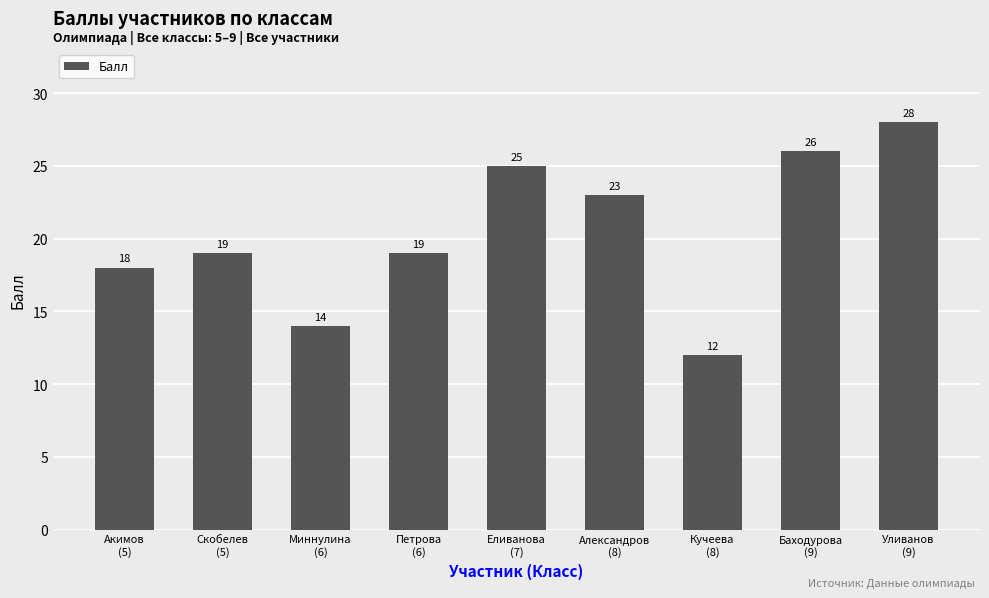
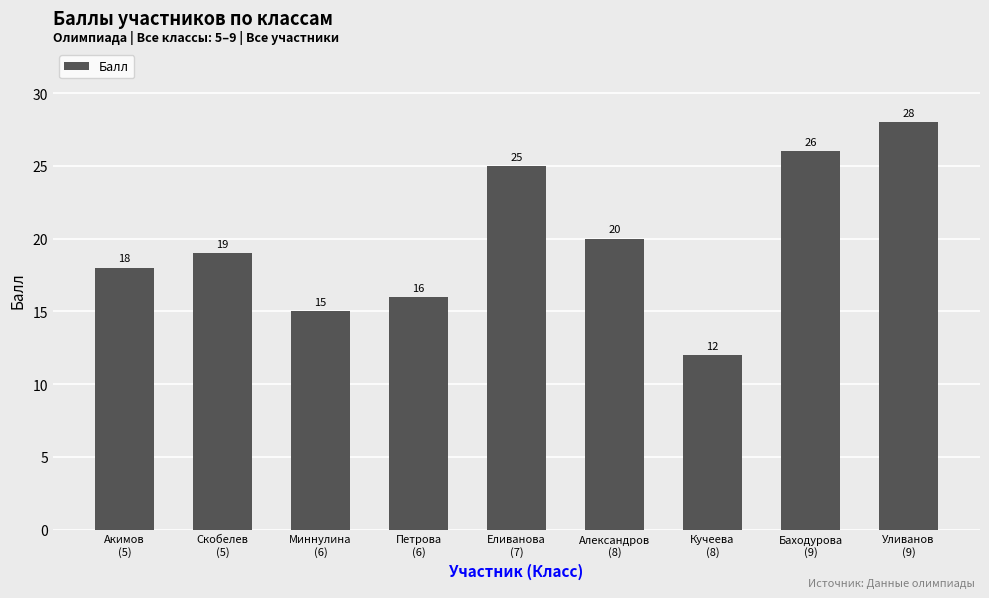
  {
    "Акимов (5)": 18,
    "Скобелев (5)": 19,
-   "Миннулина (6)": 14,
-   "Петрова (6)": 19,
+   "Миннулина (6)": 15,
+   "Петрова (6)": 16,
    "Еливанова (7)": 25,
-   "Александров (8)": 23,
+   "Александров (8)": 20,
    "Кучеева (8)": 12,
    "Баходурова (9)": 26,
    "Уливанов (9)": 28
  }
